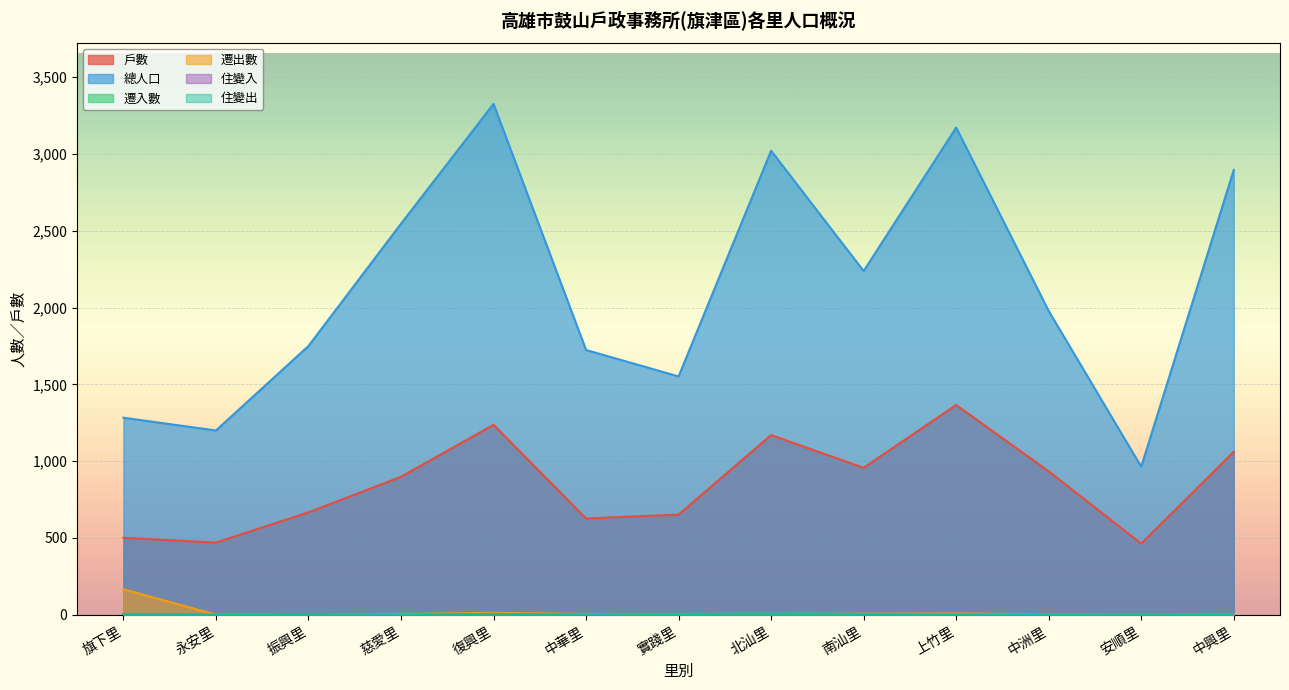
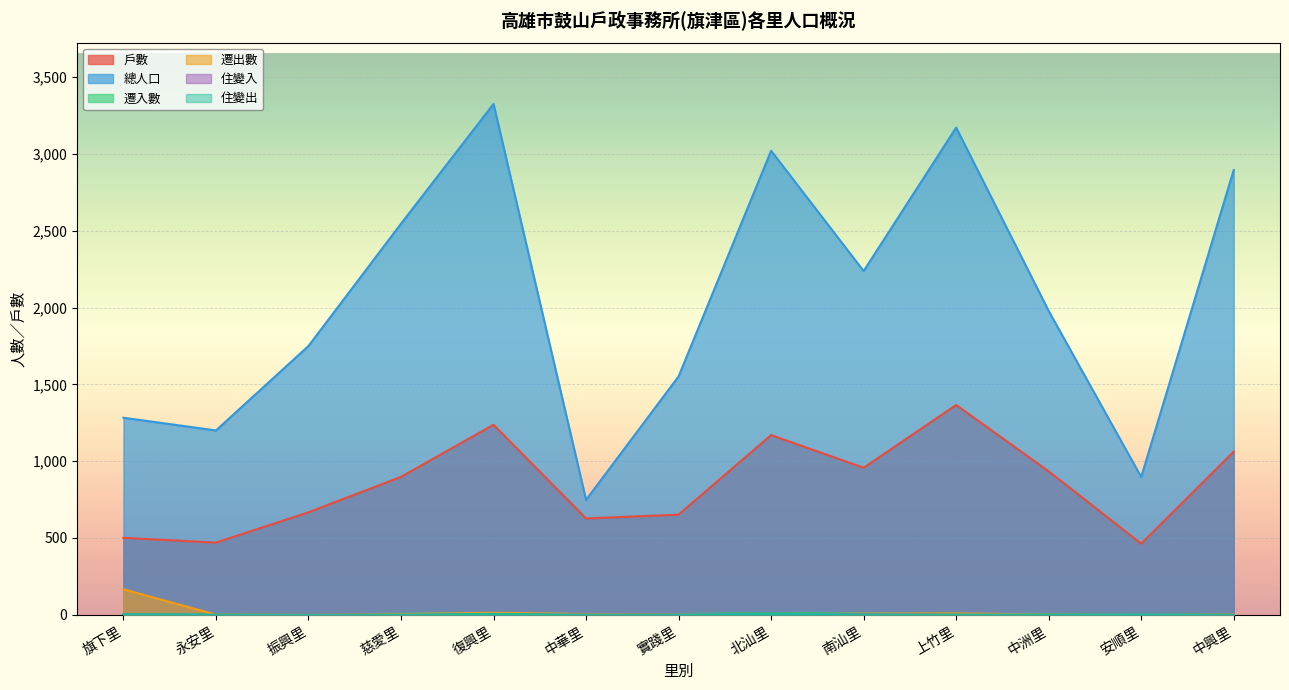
  {
    "戶數": {
      "旗下里": "500",
      "永安里": "470",
      "振興里": "670",
      "慈愛里": "900",
      "復興里": "1,240",
      "中華里": "630",
      "實踐里": "650",
      "北汕里": "1,170",
      "南汕里": "960",
      "上竹里": "1,370",
      "中洲里": "930",
      "安順里": "460",
      "中興里": "1,060"
    },
    "總人口": {
      "旗下里": "1,280",
      "永安里": "1,200",
      "振興里": "1,750",
      "慈愛里": "2,550",
      "復興里": "3,330",
-     "中華里": "1,720",
+     "中華里": "750",
      "實踐里": "1,550",
      "北汕里": "3,020",
      "南汕里": "2,240",
      "上竹里": "3,170",
      "中洲里": "1,980",
-     "安順里": "960",
+     "安順里": "900",
      "中興里": "2,900"
    },
    "遷出數": {
      "旗下里": "170"
    }
  }
